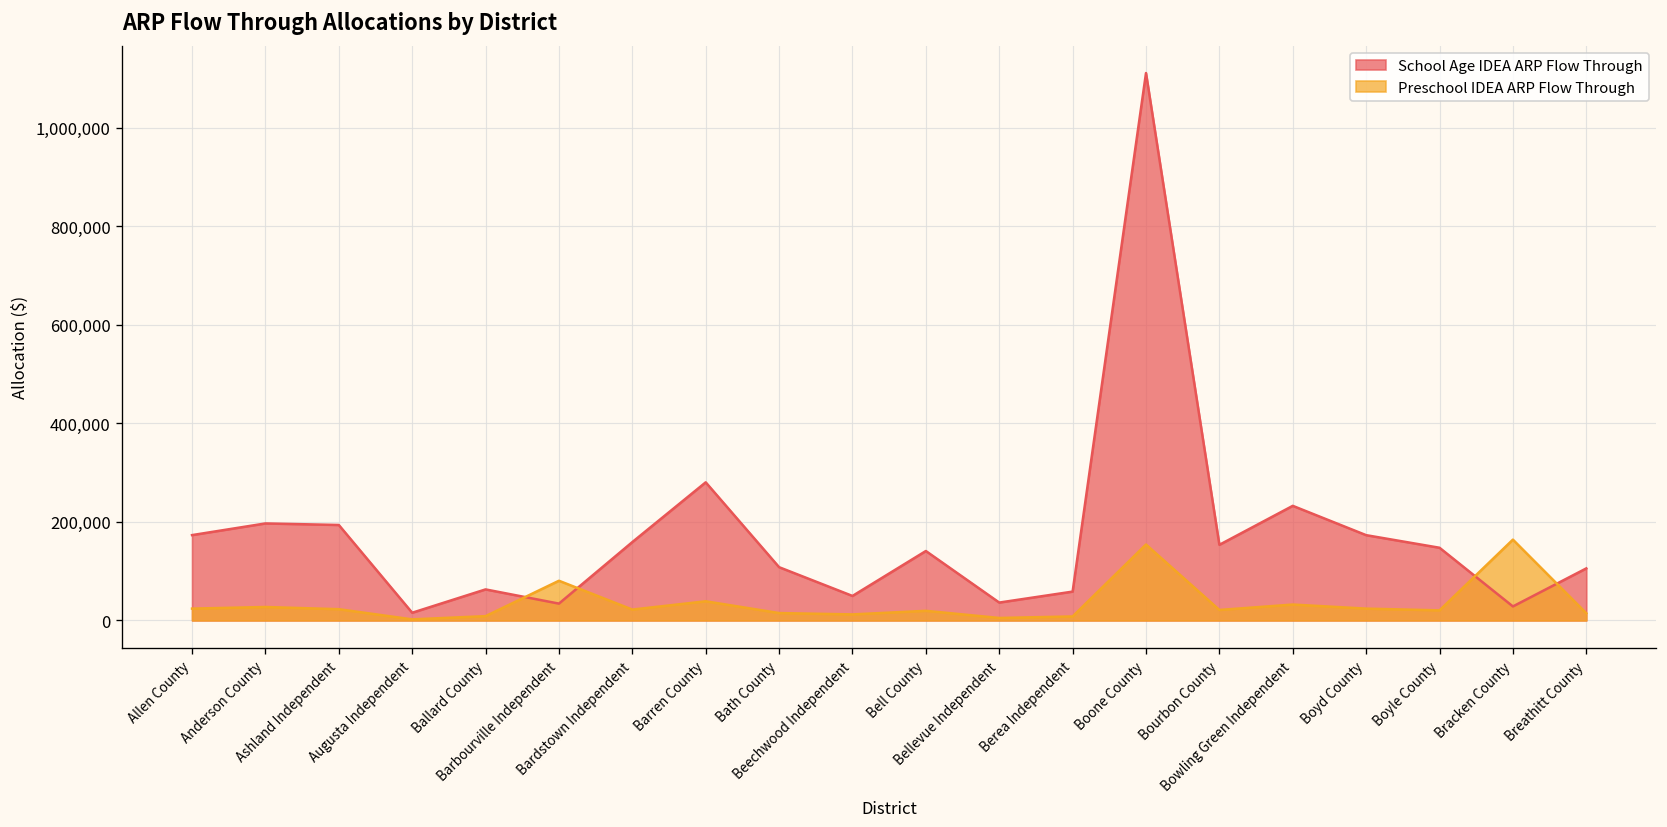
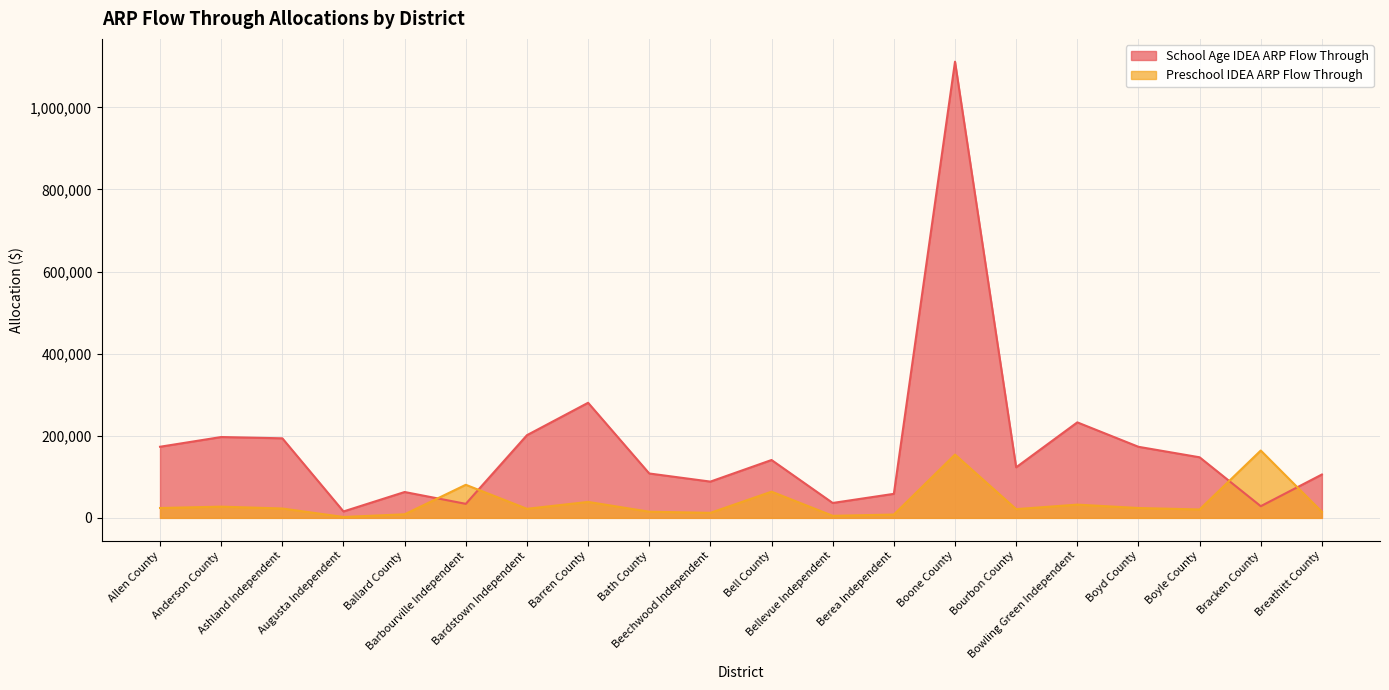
  {
    "School Age IDEA ARP Flow Through": {
      "Allen County": "170,000",
      "Anderson County": "200,000",
      "Ashland Independent": "190,000",
      "Augusta Independent": "20,000",
      "Ballard County": "60,000",
      "Barbourville Independent": "30,000",
-     "Bardstown Independent": "160,000",
+     "Bardstown Independent": "200,000",
      "Barren County": "280,000",
      "Bath County": "110,000",
-     "Beechwood Independent": "50,000",
+     "Beechwood Independent": "90,000",
      "Bell County": "140,000",
      "Bellevue Independent": "40,000",
      "Berea Independent": "60,000",
      "Boone County": "1,110,000",
-     "Bourbon County": "150,000",
+     "Bourbon County": "120,000",
      "Bowling Green Independent": "230,000",
      "Boyd County": "170,000",
      "Boyle County": "150,000",
      "Bracken County": "30,000",
      "Breathitt County": "110,000"
    },
    "Preschool IDEA ARP Flow Through": {
      "Allen County": "20,000",
      "Anderson County": "30,000",
      "Ashland Independent": "20,000",
      "Augusta Independent": "0",
      "Ballard County": "10,000",
      "Barbourville Independent": "80,000",
      "Bardstown Independent": "20,000",
      "Barren County": "40,000",
      "Bath County": "10,000",
      "Beechwood Independent": "10,000",
-     "Bell County": "20,000",
+     "Bell County": "60,000",
      "Bellevue Independent": "10,000",
      "Berea Independent": "10,000",
      "Boone County": "150,000",
      "Bourbon County": "20,000",
      "Bowling Green Independent": "30,000",
      "Boyd County": "20,000",
      "Boyle County": "20,000",
      "Bracken County": "160,000",
      "Breathitt County": "10,000"
    }
  }
